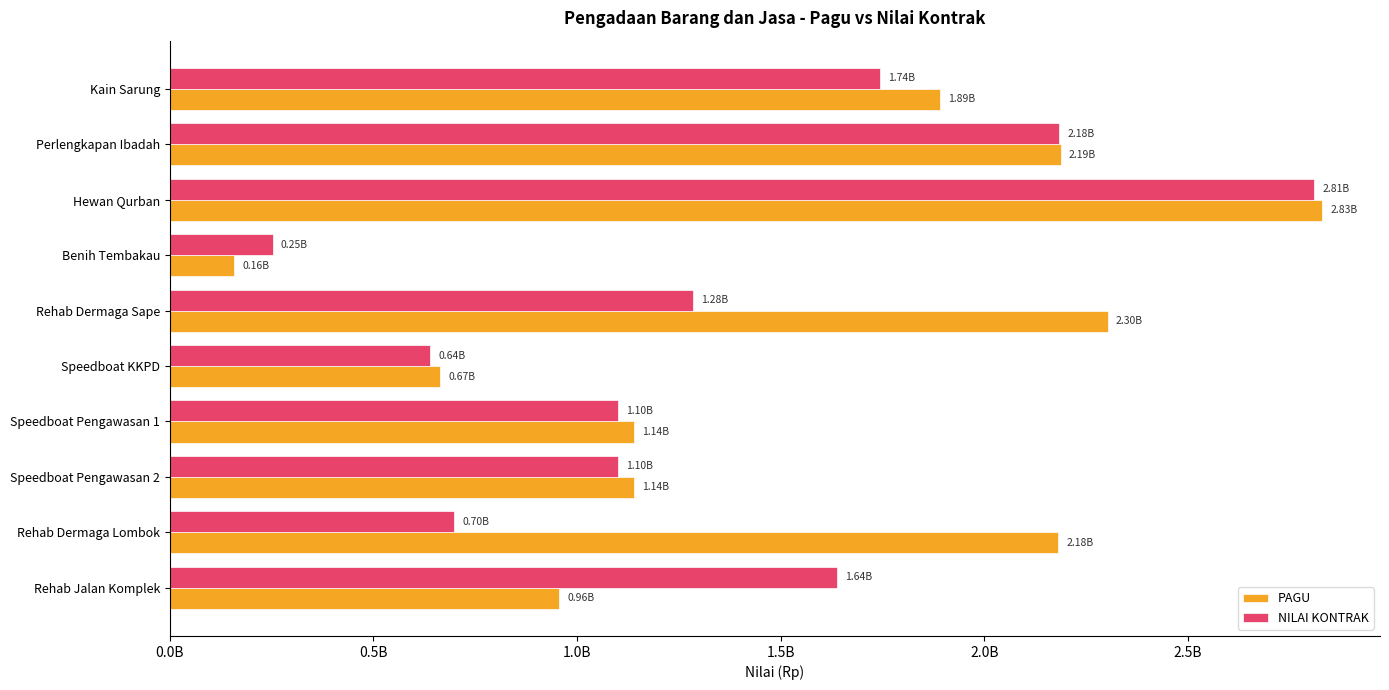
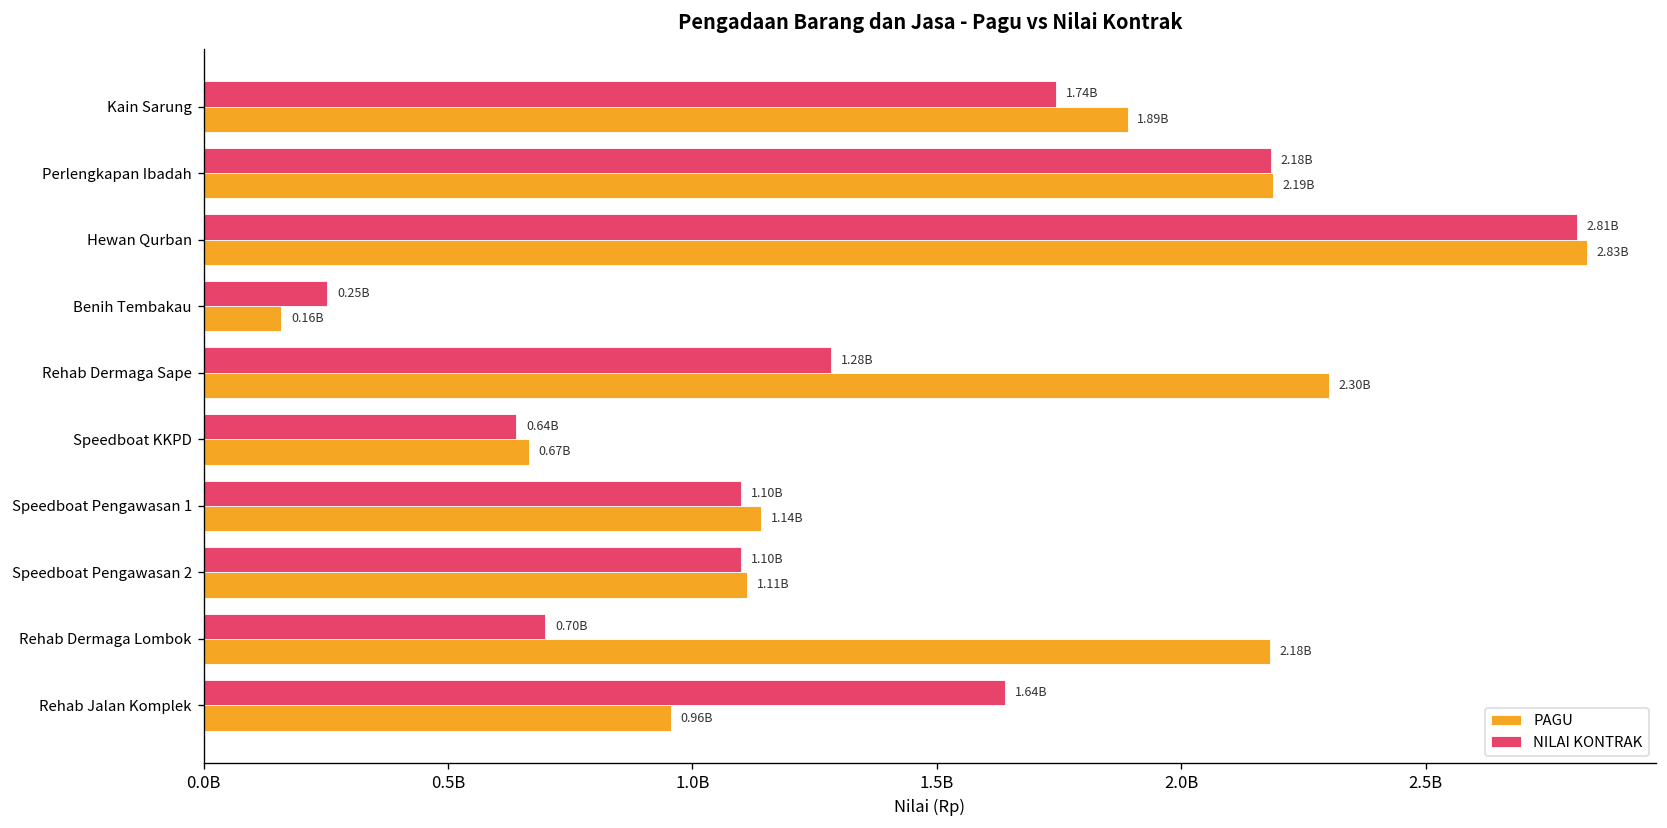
  {
    "PAGU": {
      "Kain Sarung": "1.89B",
      "Perlengkapan Ibadah": "2.19B",
      "Hewan Qurban": "2.83B",
      "Benih Tembakau": "0.16B",
      "Rehab Dermaga Sape": "2.30B",
      "Speedboat KKPD": "0.67B",
      "Speedboat Pengawasan 1": "1.14B",
-     "Speedboat Pengawasan 2": "1.14B",
+     "Speedboat Pengawasan 2": "1.11B",
      "Rehab Dermaga Lombok": "2.18B",
      "Rehab Jalan Komplek": "0.96B"
    },
    "NILAI KONTRAK": {
      "Kain Sarung": "1.74B",
      "Perlengkapan Ibadah": "2.18B",
      "Hewan Qurban": "2.81B",
      "Benih Tembakau": "0.25B",
      "Rehab Dermaga Sape": "1.28B",
      "Speedboat KKPD": "0.64B",
      "Speedboat Pengawasan 1": "1.10B",
      "Speedboat Pengawasan 2": "1.10B",
      "Rehab Dermaga Lombok": "0.70B",
      "Rehab Jalan Komplek": "1.64B"
    }
  }
